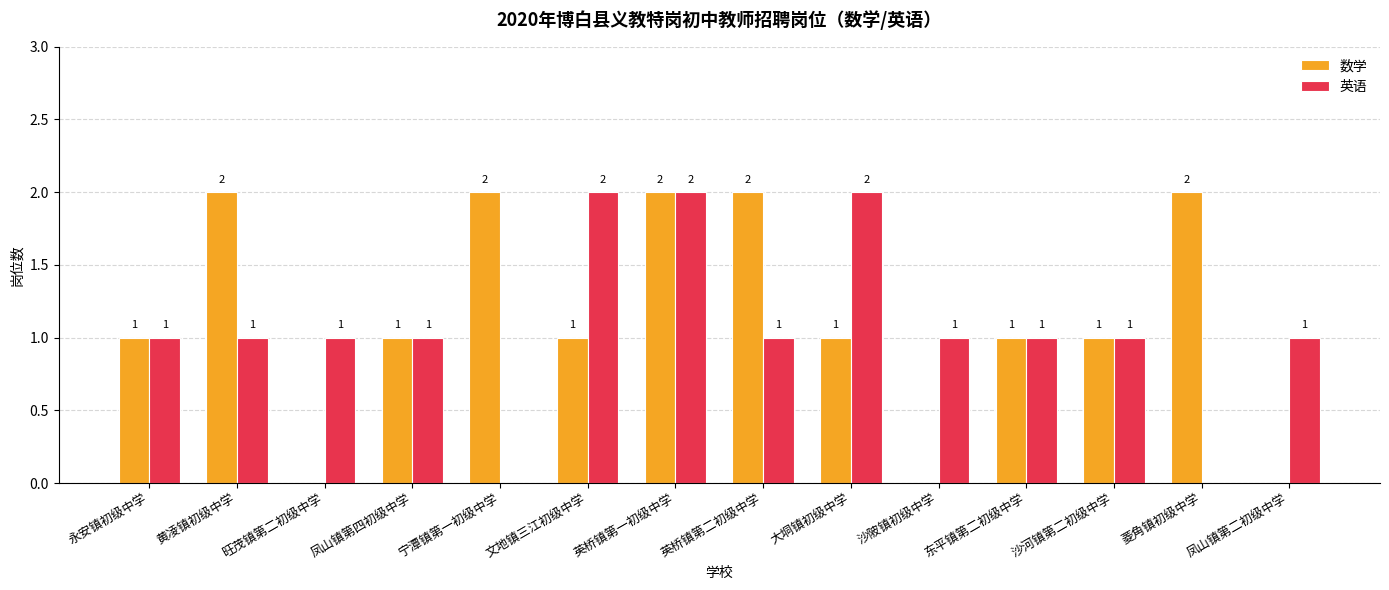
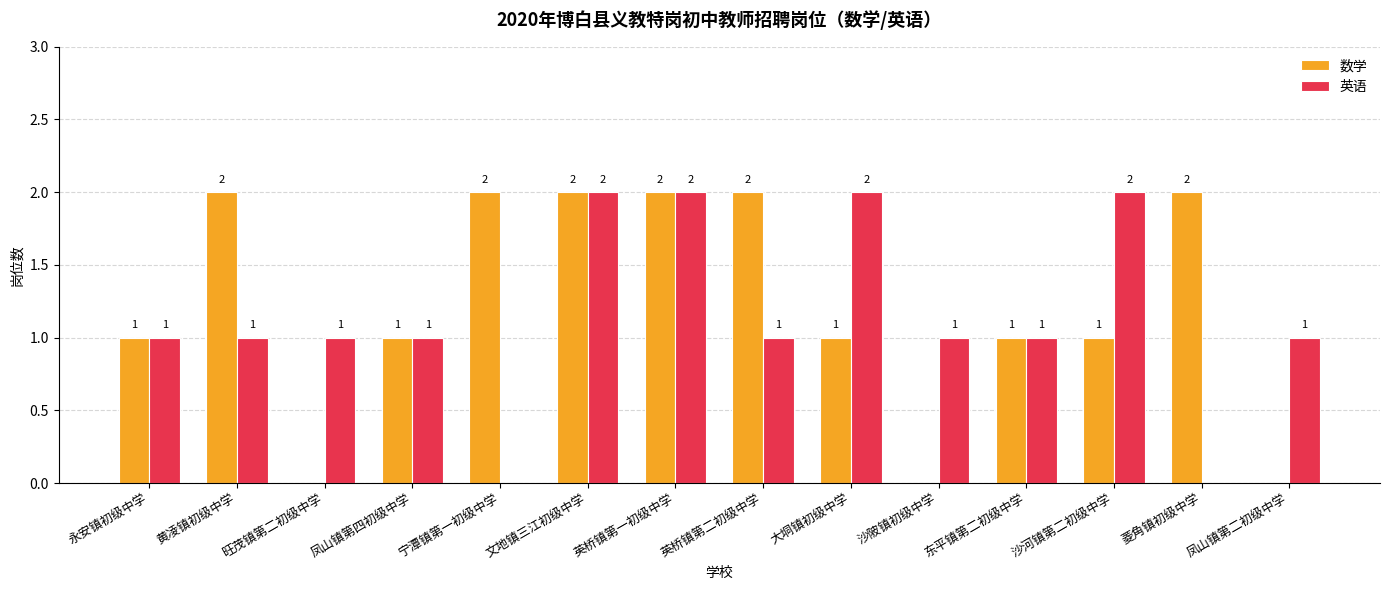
  {
    "数学": {
      "永安镇初级中学": 1,
      "黄凌镇初级中学": 2,
      "凤山镇第四初级中学": 1,
      "宁潭镇第一初级中学": 2,
-     "文地镇三江初级中学": 1,
+     "文地镇三江初级中学": 2,
      "英桥镇第一初级中学": 2,
      "英桥镇第二初级中学": 2,
      "大垌镇初级中学": 1,
      "东平镇第二初级中学": 1,
      "沙河镇第二初级中学": 1,
      "菱角镇初级中学": 2
    },
    "英语": {
      "永安镇初级中学": 1,
      "黄凌镇初级中学": 1,
      "旺茂镇第二初级中学": 1,
      "凤山镇第四初级中学": 1,
      "文地镇三江初级中学": 2,
      "英桥镇第一初级中学": 2,
      "英桥镇第二初级中学": 1,
      "大垌镇初级中学": 2,
      "沙陂镇初级中学": 1,
      "东平镇第二初级中学": 1,
-     "沙河镇第二初级中学": 1,
+     "沙河镇第二初级中学": 2,
      "凤山镇第二初级中学": 1
    }
  }
